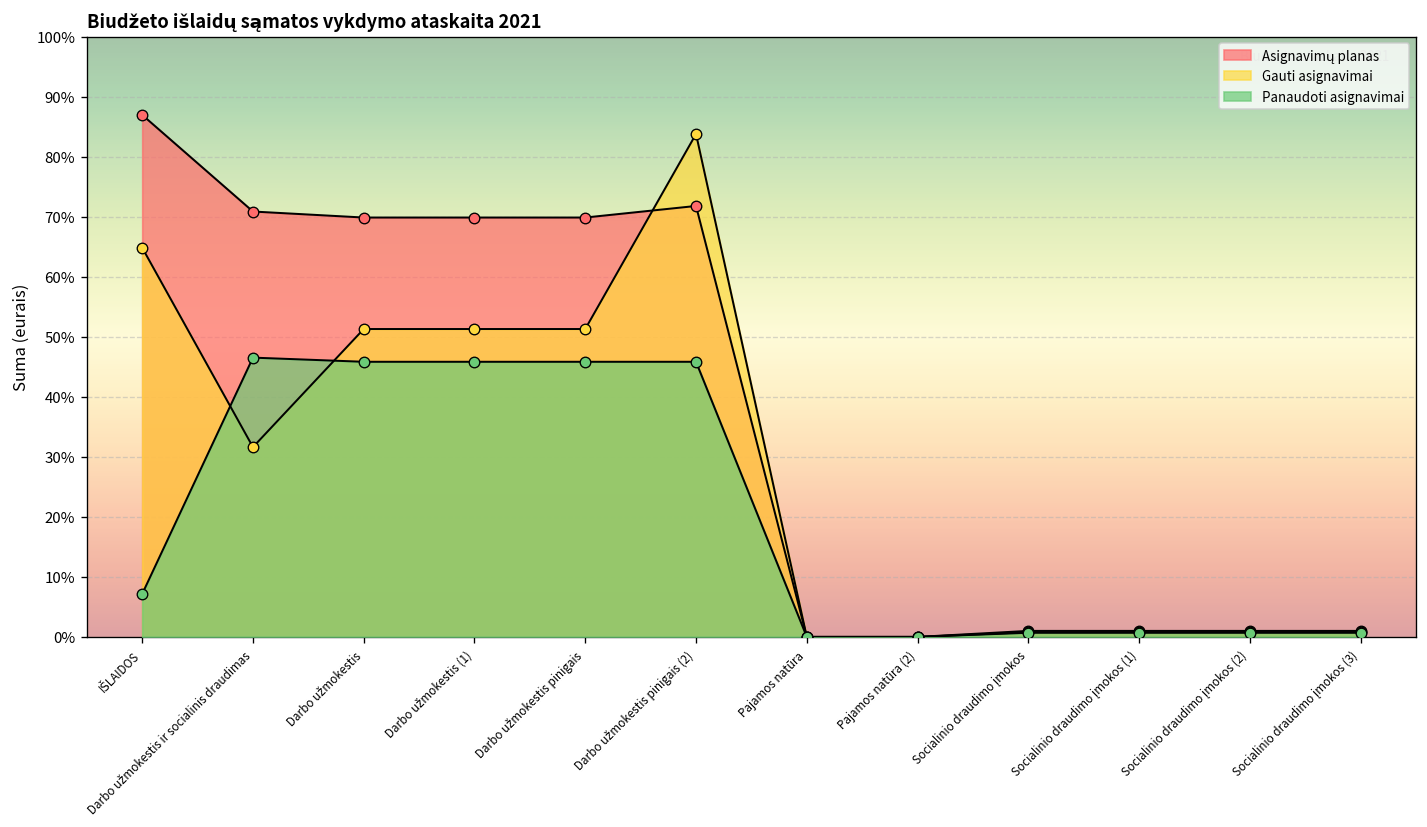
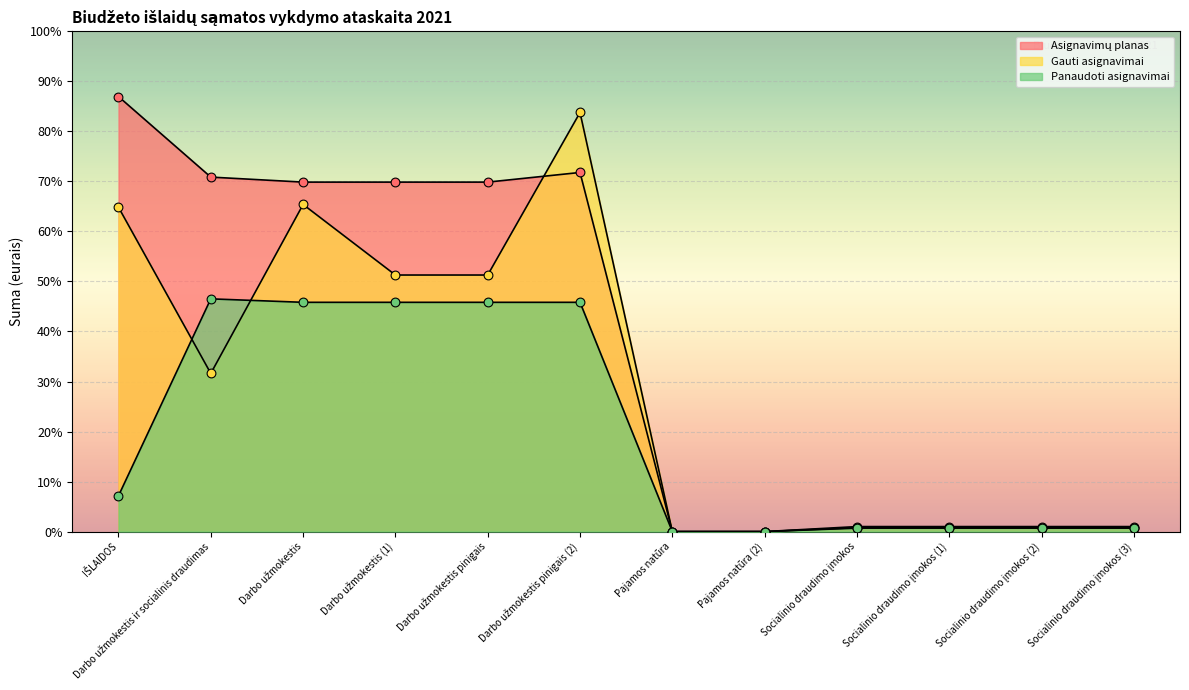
  {
    "Asignavimų planas": {
      "IŠLAIDOS": "87%",
      "Darbo užmokestis ir socialinis draudimas": "71%",
      "Darbo užmokestis": "70%",
      "Darbo užmokestis (1)": "70%",
      "Darbo užmokestis pinigais": "70%",
      "Darbo užmokestis pinigais (2)": "72%"
    },
    "Gauti asignavimai": {
      "IŠLAIDOS": "65%",
      "Darbo užmokestis ir socialinis draudimas": "32%",
-     "Darbo užmokestis": "51%",
+     "Darbo užmokestis": "65%",
      "Darbo užmokestis (1)": "51%",
      "Darbo užmokestis pinigais": "51%",
      "Darbo užmokestis pinigais (2)": "84%"
    },
    "Panaudoti asignavimai": {
      "IŠLAIDOS": "7%",
      "Darbo užmokestis ir socialinis draudimas": "47%",
      "Darbo užmokestis": "46%",
      "Darbo užmokestis (1)": "46%",
      "Darbo užmokestis pinigais": "46%",
      "Darbo užmokestis pinigais (2)": "46%"
    }
  }
